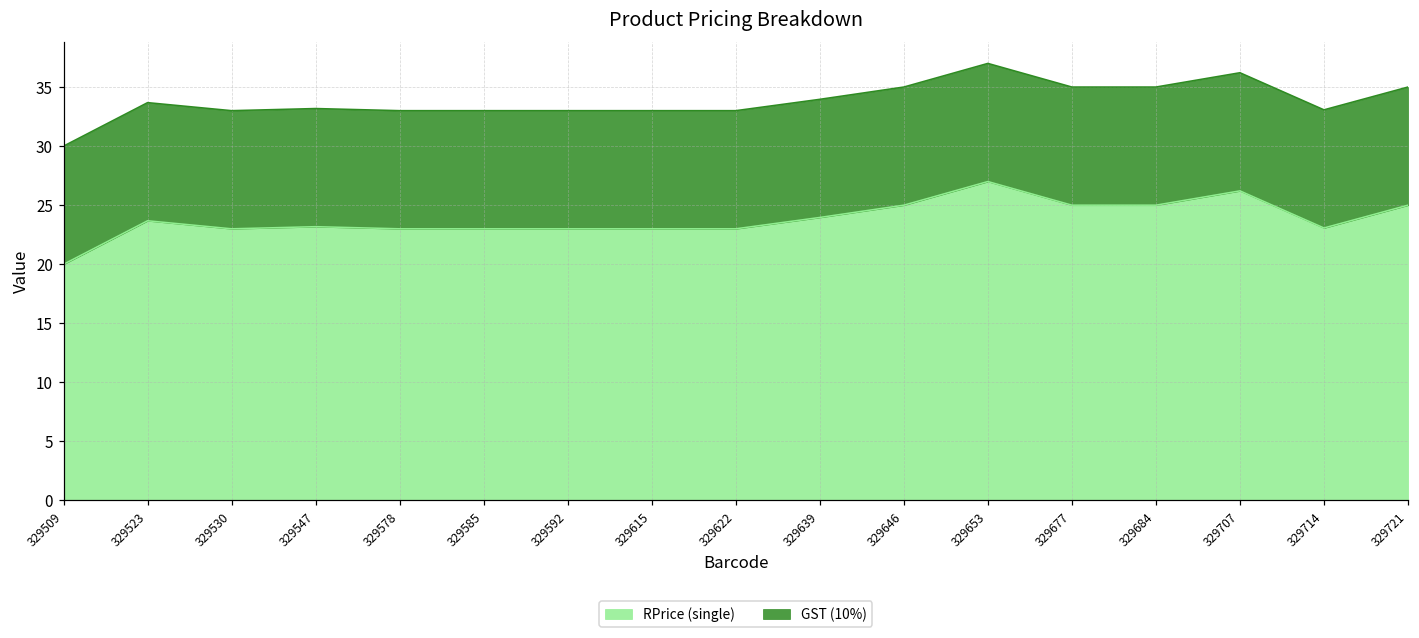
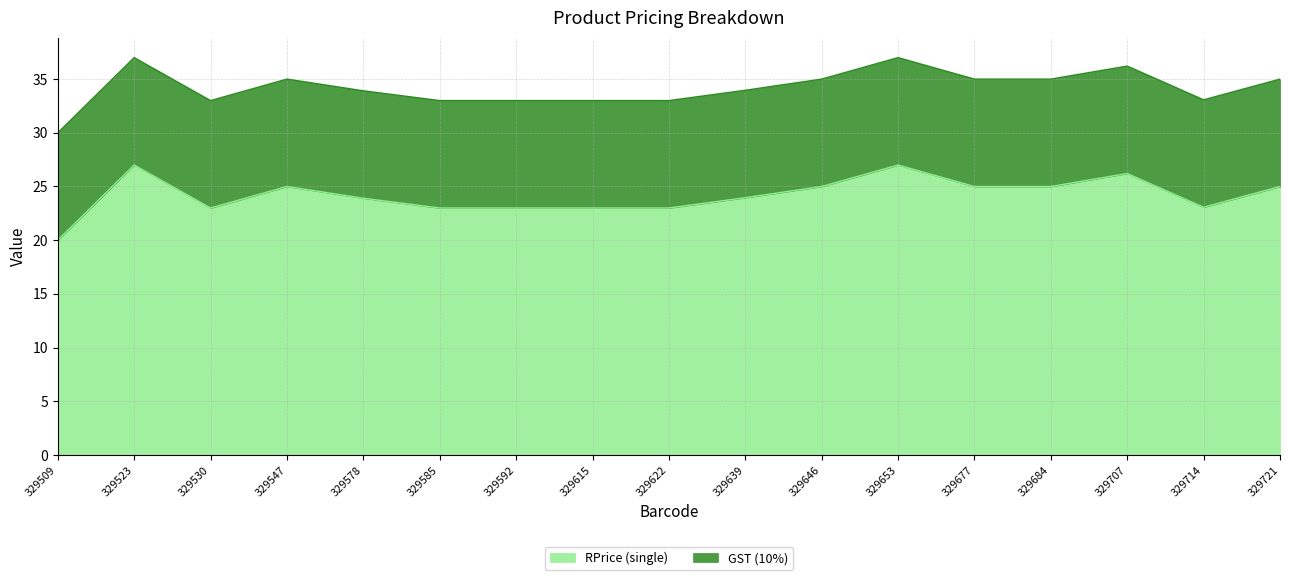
  {
    "RPrice (single)": {
      "329509": 20.0,
-     "329523": 23.7,
+     "329523": 27.0,
      "329530": 23.0,
-     "329547": 23.2,
-     "329578": 23.0,
+     "329547": 25.0,
+     "329578": 23.9,
      "329585": 23.0,
      "329592": 23.0,
      "329615": 23.0,
      "329622": 23.0,
      "329639": 24.0,
      "329646": 25.0,
      "329653": 27.0,
      "329677": 25.0,
      "329684": 25.0,
      "329707": 26.2,
      "329714": 23.1,
      "329721": 25.0
    },
    "GST (10%)": {
      "329509": 10.0,
      "329523": 10.0,
      "329530": 10.0,
      "329547": 10.0,
      "329578": 10.0,
      "329585": 10.0,
      "329592": 10.0,
      "329615": 10.0,
      "329622": 10.0,
      "329639": 10.0,
      "329646": 10.0,
      "329653": 10.0,
      "329677": 10.0,
      "329684": 10.0,
      "329707": 10.0,
      "329714": 10.0,
      "329721": 10.0
    }
  }
